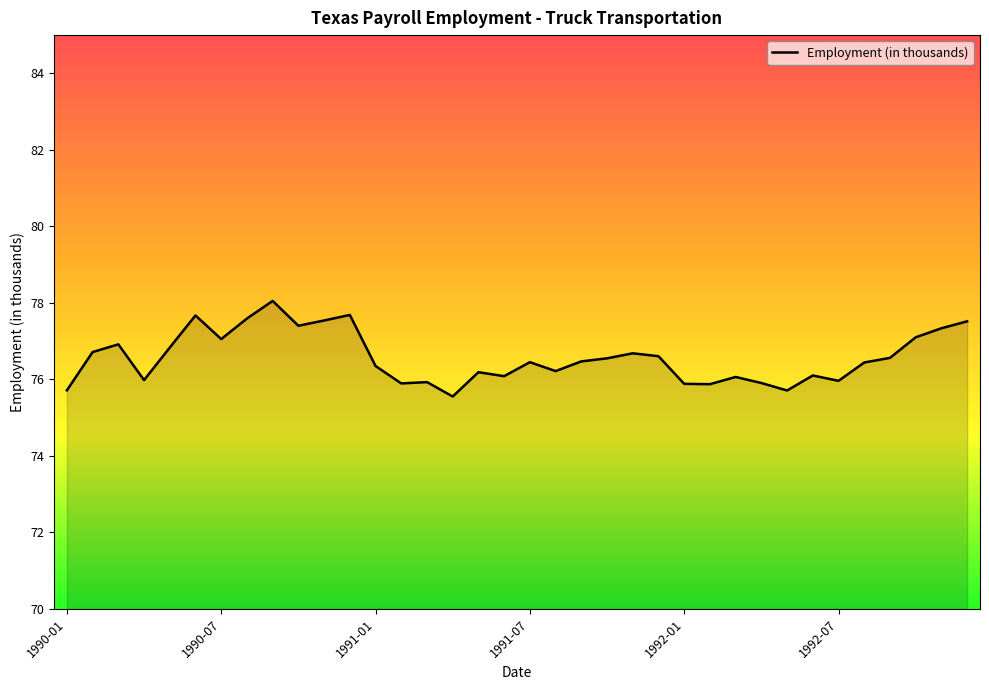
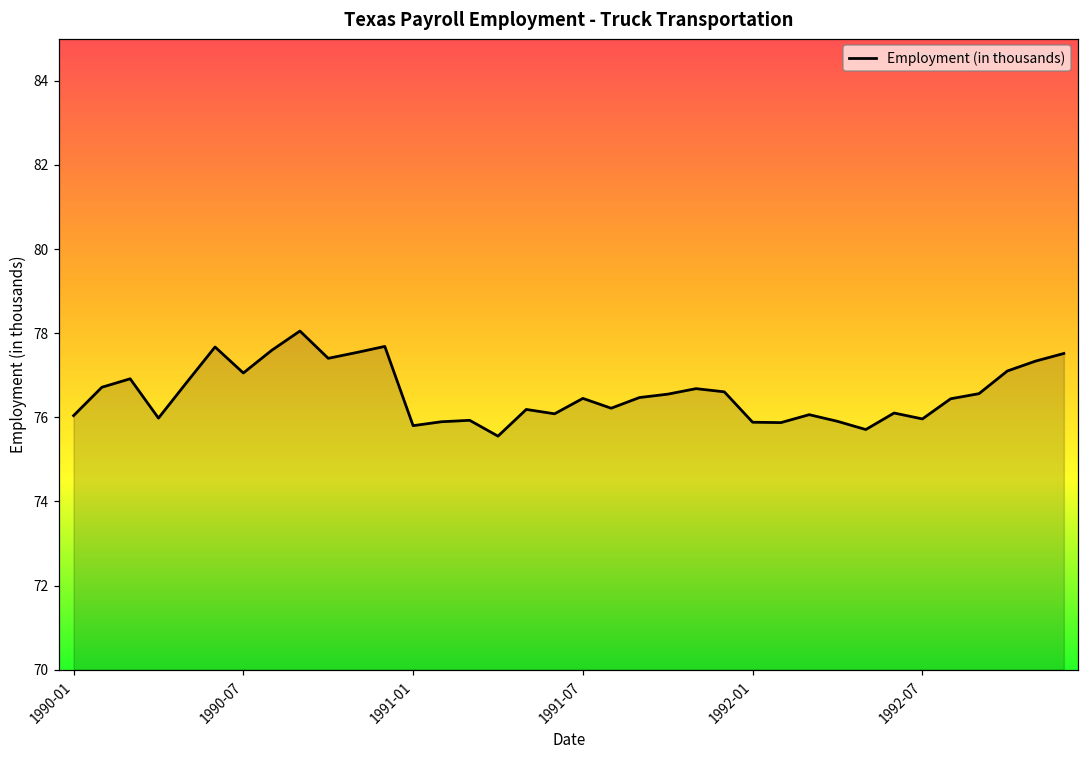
  {
-   "1990-01": 75.7,
+   "1990-01": 76.0,
    "1990-07": 77.1,
-   "1991-01": 76.4,
+   "1991-01": 75.8,
    "1991-07": 76.5,
    "1992-01": 75.9,
    "1992-07": 76.0
  }
